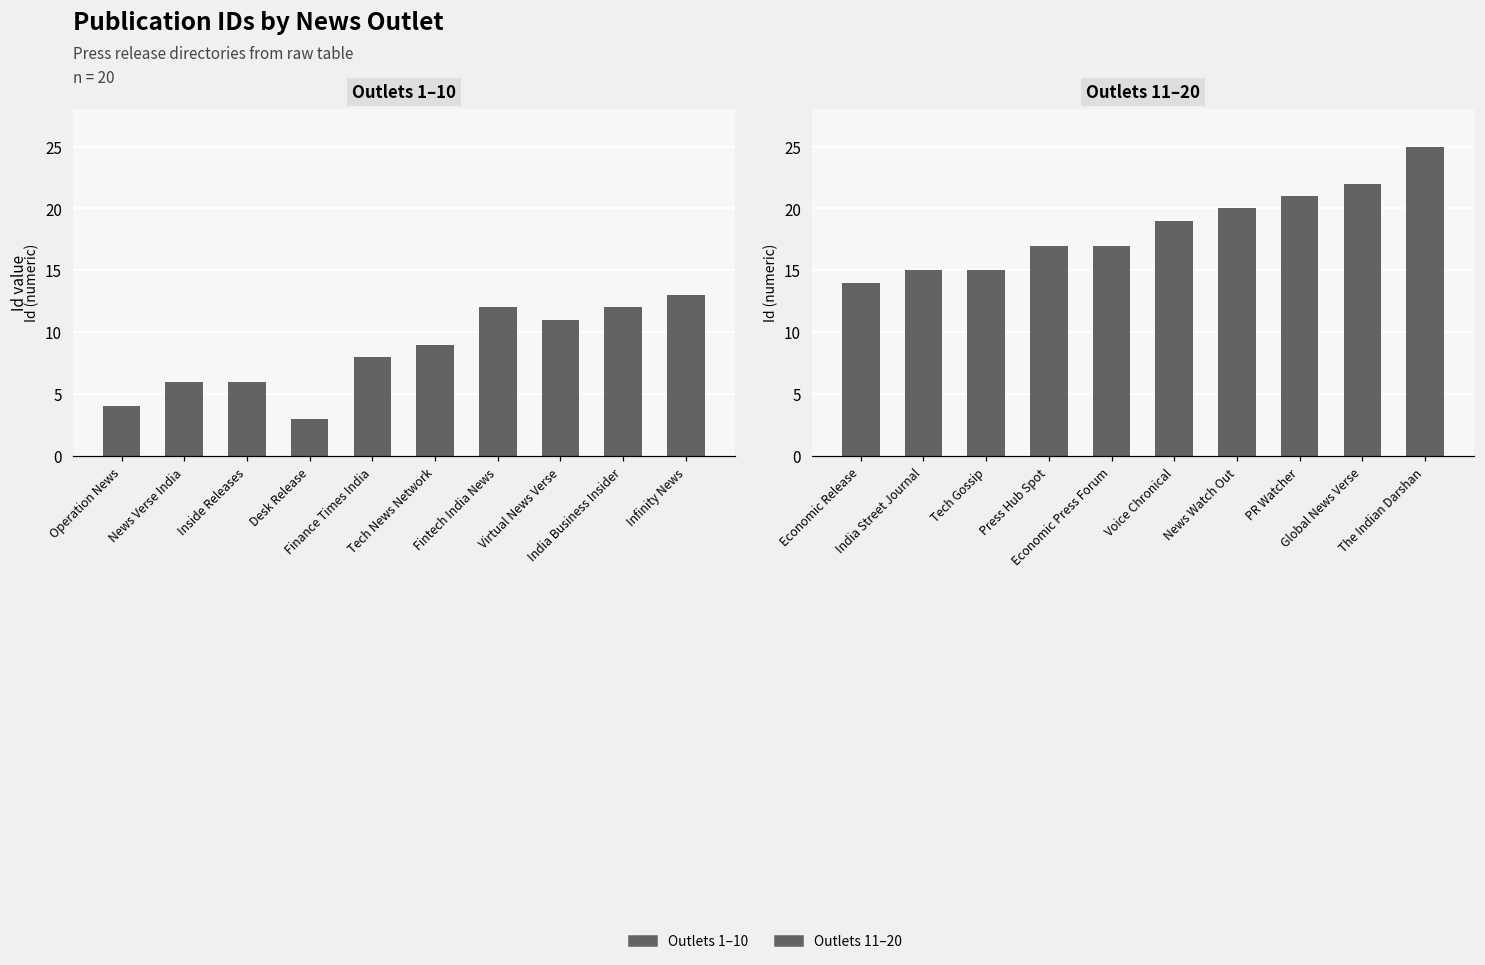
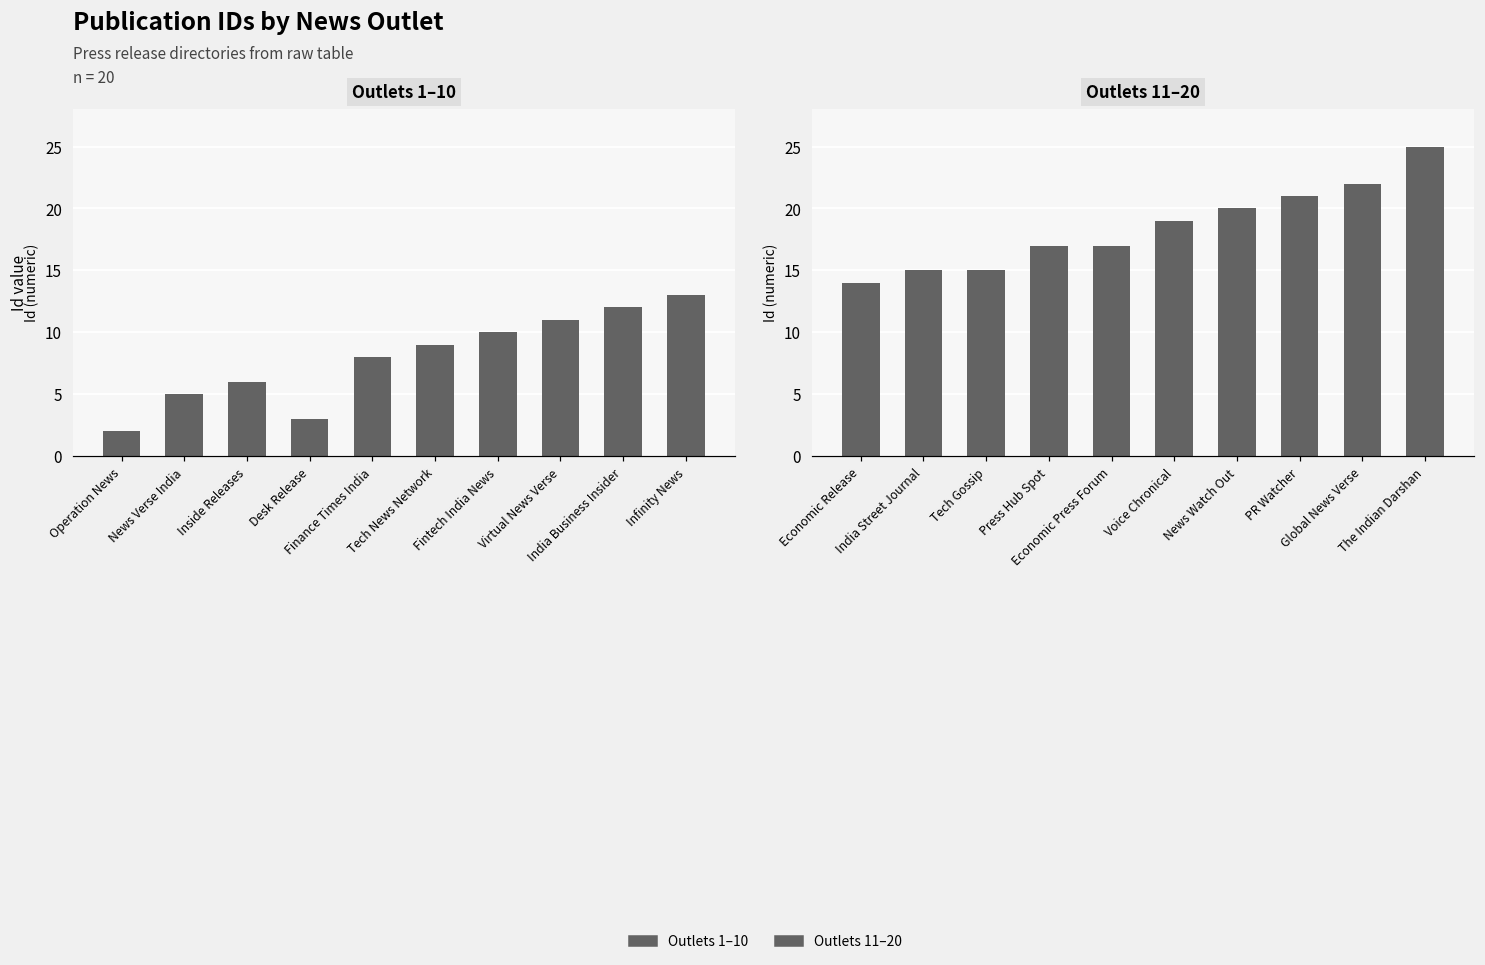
  {
    "Outlets 1–10": {
-     "Operation News": 4,
-     "News Verse India": 6,
+     "Operation News": 2,
+     "News Verse India": 5,
      "Inside Releases": 6,
      "Desk Release": 3,
      "Finance Times India": 8,
      "Tech News Network": 9,
-     "Fintech India News": 12,
+     "Fintech India News": 10,
      "Virtual News Verse": 11,
      "India Business Insider": 12,
      "Infinity News": 13
    },
    "Outlets 11–20": {
      "Economic Release": 14.0,
      "India Street Journal": 15.0,
      "Tech Gossip": 15.0,
      "Press Hub Spot": 17.0,
      "Economic Press Forum": 17.0,
      "Voice Chronical": 19.0,
      "News Watch Out": 20.0,
      "PR Watcher": 21.0,
      "Global News Verse": 22.0,
      "The Indian Darshan": 25.0
    }
  }
